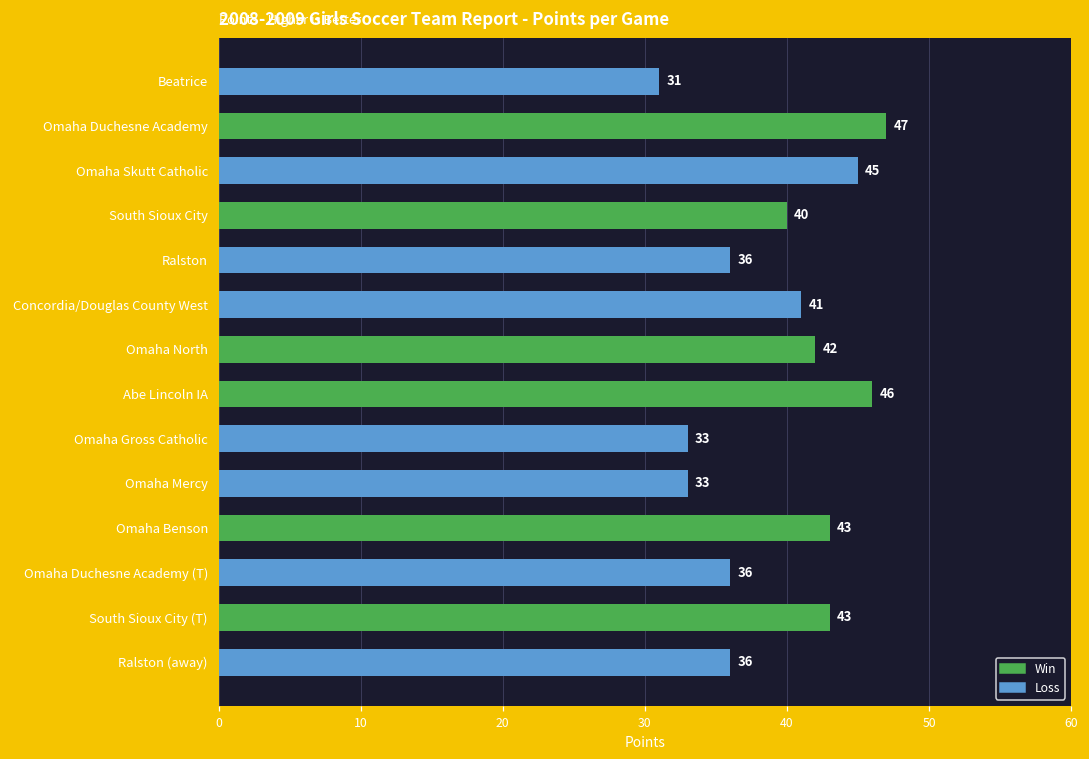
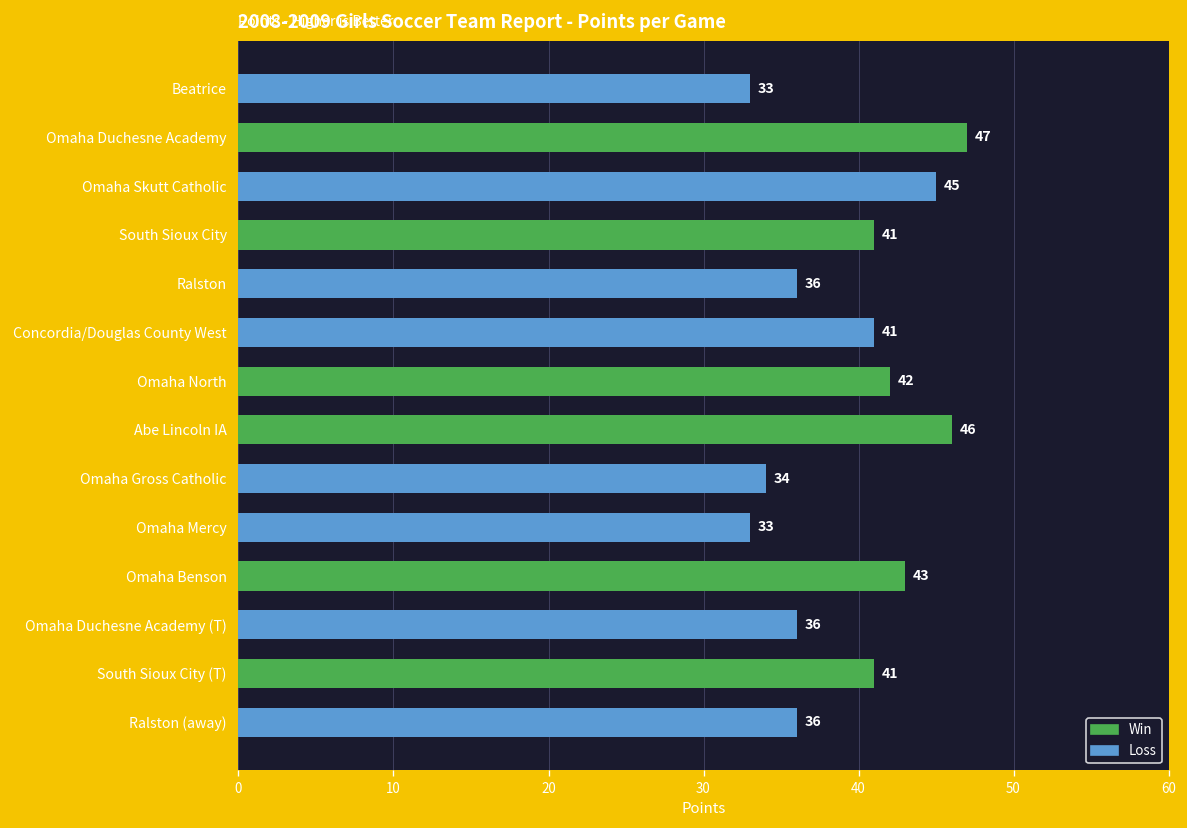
  {
-   "Beatrice": 31,
+   "Beatrice": 33,
    "Omaha Duchesne Academy": 47,
    "Omaha Skutt Catholic": 45,
-   "South Sioux City": 40,
+   "South Sioux City": 41,
    "Ralston": 36,
    "Concordia/Douglas County West": 41,
    "Omaha North": 42,
    "Abe Lincoln IA": 46,
-   "Omaha Gross Catholic": 33,
+   "Omaha Gross Catholic": 34,
    "Omaha Mercy": 33,
    "Omaha Benson": 43,
    "Omaha Duchesne Academy (T)": 36,
-   "South Sioux City (T)": 43,
+   "South Sioux City (T)": 41,
    "Ralston (away)": 36
  }
